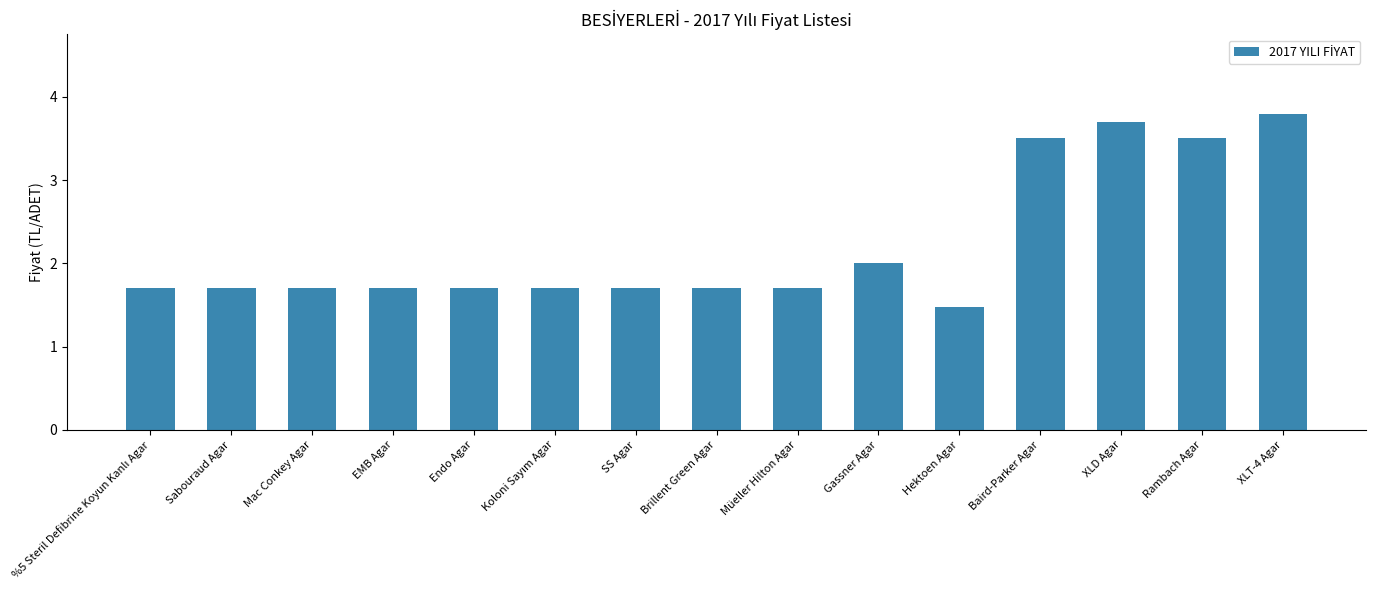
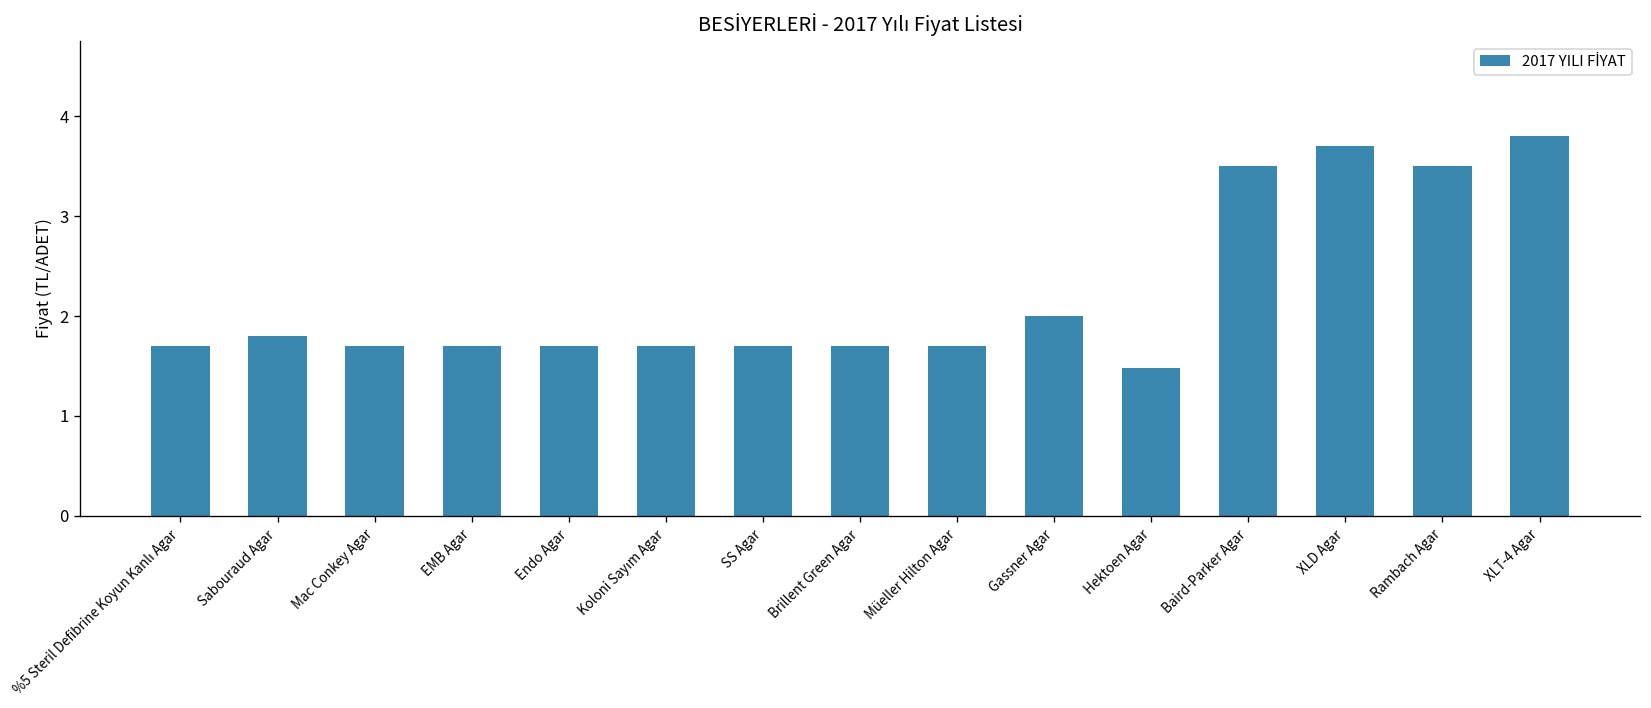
  {
    "%5 Steril Defibrine Koyun Kanlı Agar": 1.7,
-   "Sabouraud Agar": 1.7,
+   "Sabouraud Agar": 1.8,
    "Mac Conkey Agar": 1.7,
    "EMB Agar": 1.7,
    "Endo Agar": 1.7,
    "Koloni Sayım Agar": 1.7,
    "SS Agar": 1.7,
    "Brillent Green Agar": 1.7,
    "Müeller Hilton Agar": 1.7,
    "Gassner Agar": 2.0,
    "Hektoen Agar": 1.5,
    "Baird-Parker Agar": 3.5,
    "XLD Agar": 3.7,
    "Rambach Agar": 3.5,
    "XLT-4 Agar": 3.8
  }
